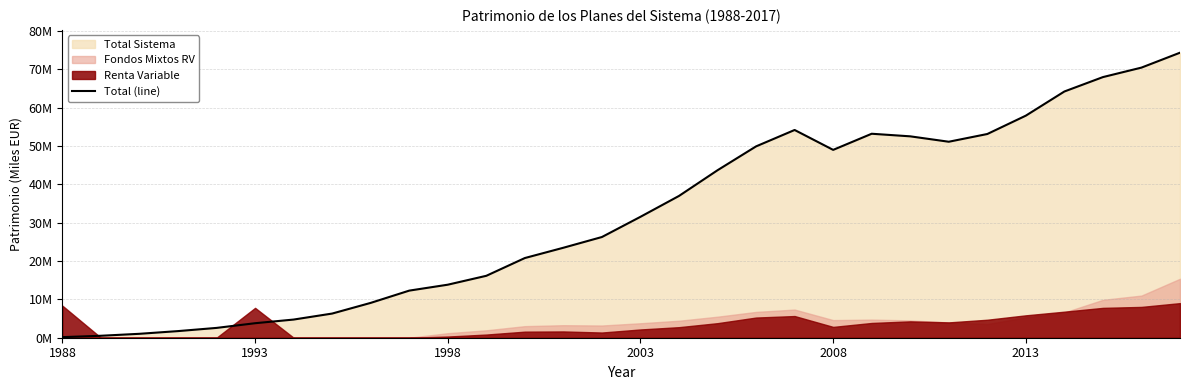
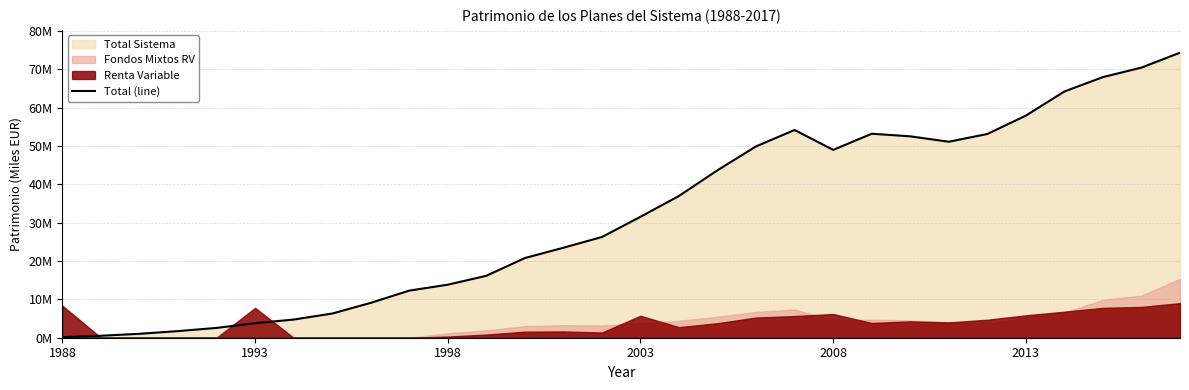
  {
    "Renta Variable": {
      "1988": 8000000,
      "1993": 8000000,
-     "2003": 2000000,
-     "2008": 3000000
+     "2003": 6000000,
+     "2008": 6000000
    }
  }
